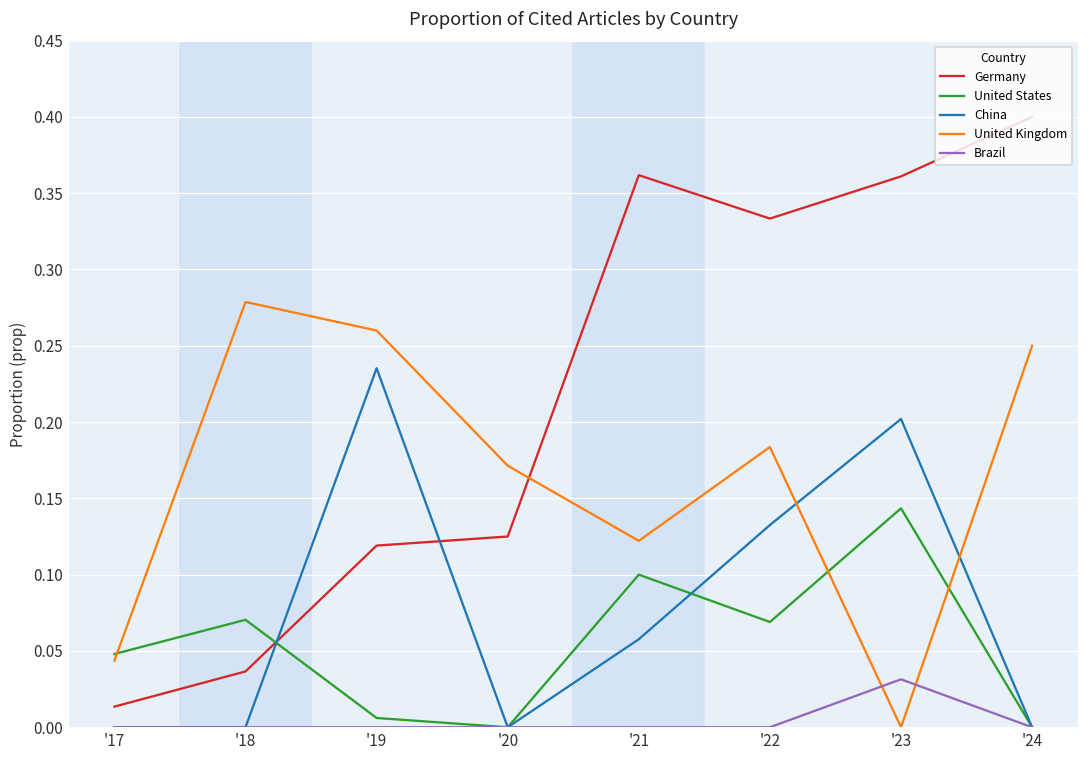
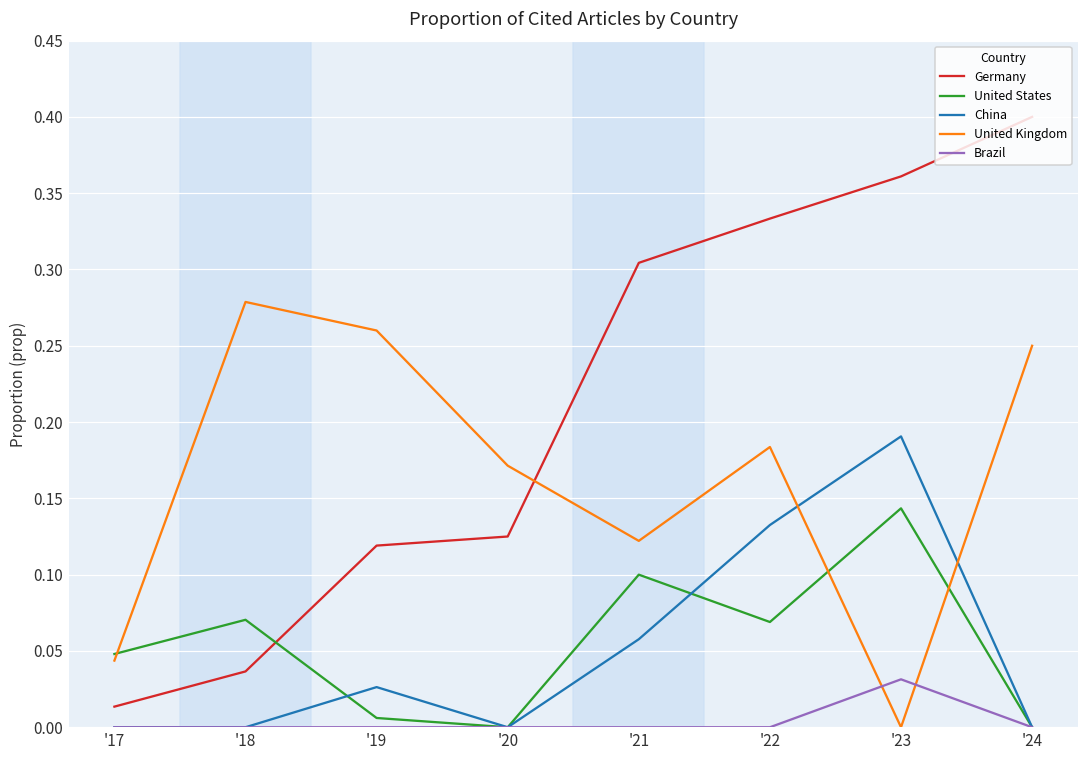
  {
    "Germany": {
      "'17": 0.014,
      "'18": 0.037,
      "'19": 0.119,
      "'20": 0.125,
-     "'21": 0.362,
+     "'21": 0.304,
      "'22": 0.333,
      "'23": 0.361
    },
    "United States": {
      "'17": 0.048,
      "'18": 0.070,
      "'19": 0.006,
      "'21": 0.100,
      "'22": 0.069,
      "'23": 0.143
    },
    "China": {
-     "'19": 0.235,
+     "'19": 0.026,
      "'21": 0.058,
      "'22": 0.133,
-     "'23": 0.202
+     "'23": 0.191
    },
    "United Kingdom": {
      "'17": 0.044,
      "'18": 0.279,
      "'19": 0.260,
      "'20": 0.171,
      "'21": 0.122,
      "'22": 0.184,
      "'23": 0.000,
      "'24": 0.250
    },
    "Brazil": {
      "'19": 0.000,
      "'21": 0.000,
      "'22": 0.000,
      "'23": 0.031
    }
  }
